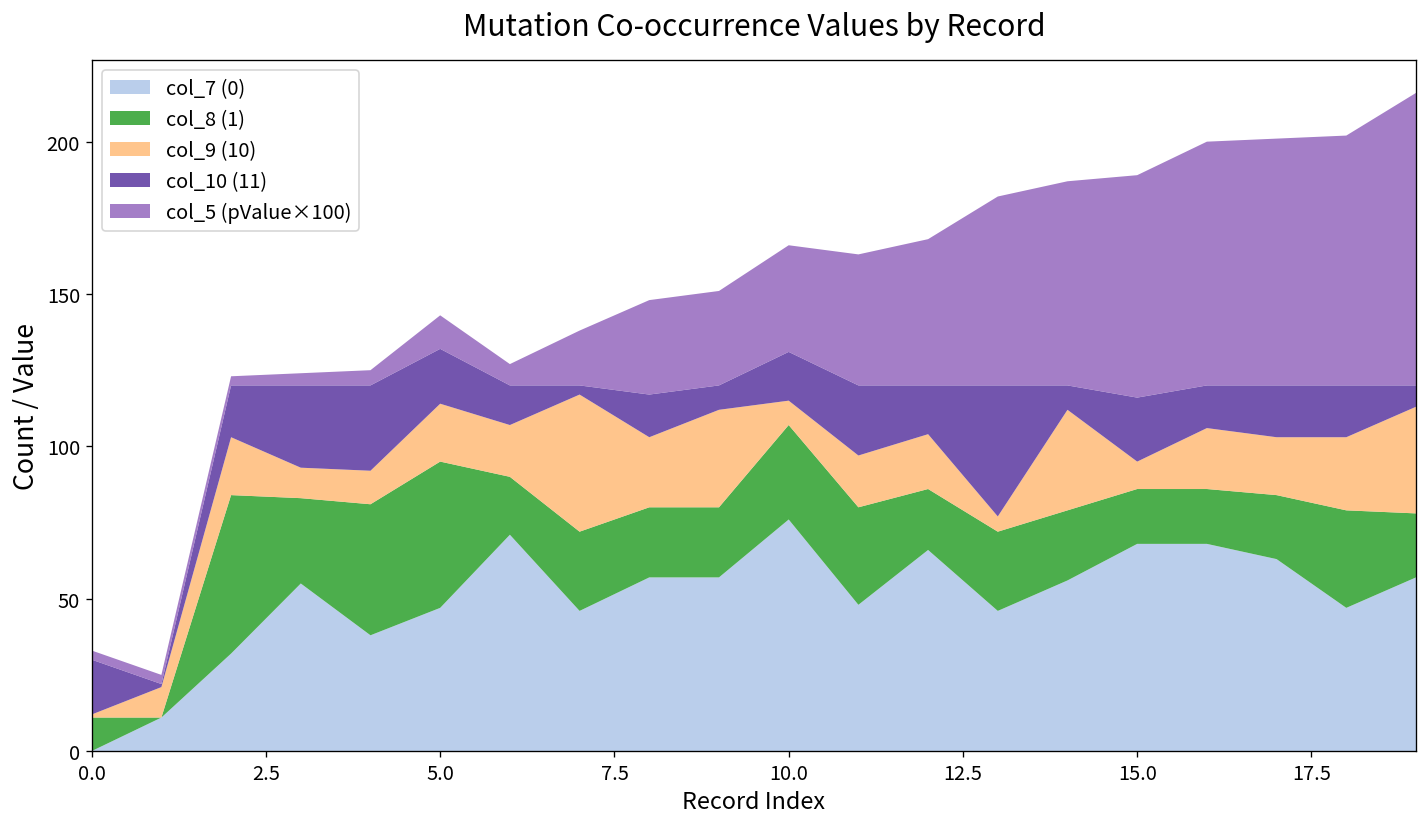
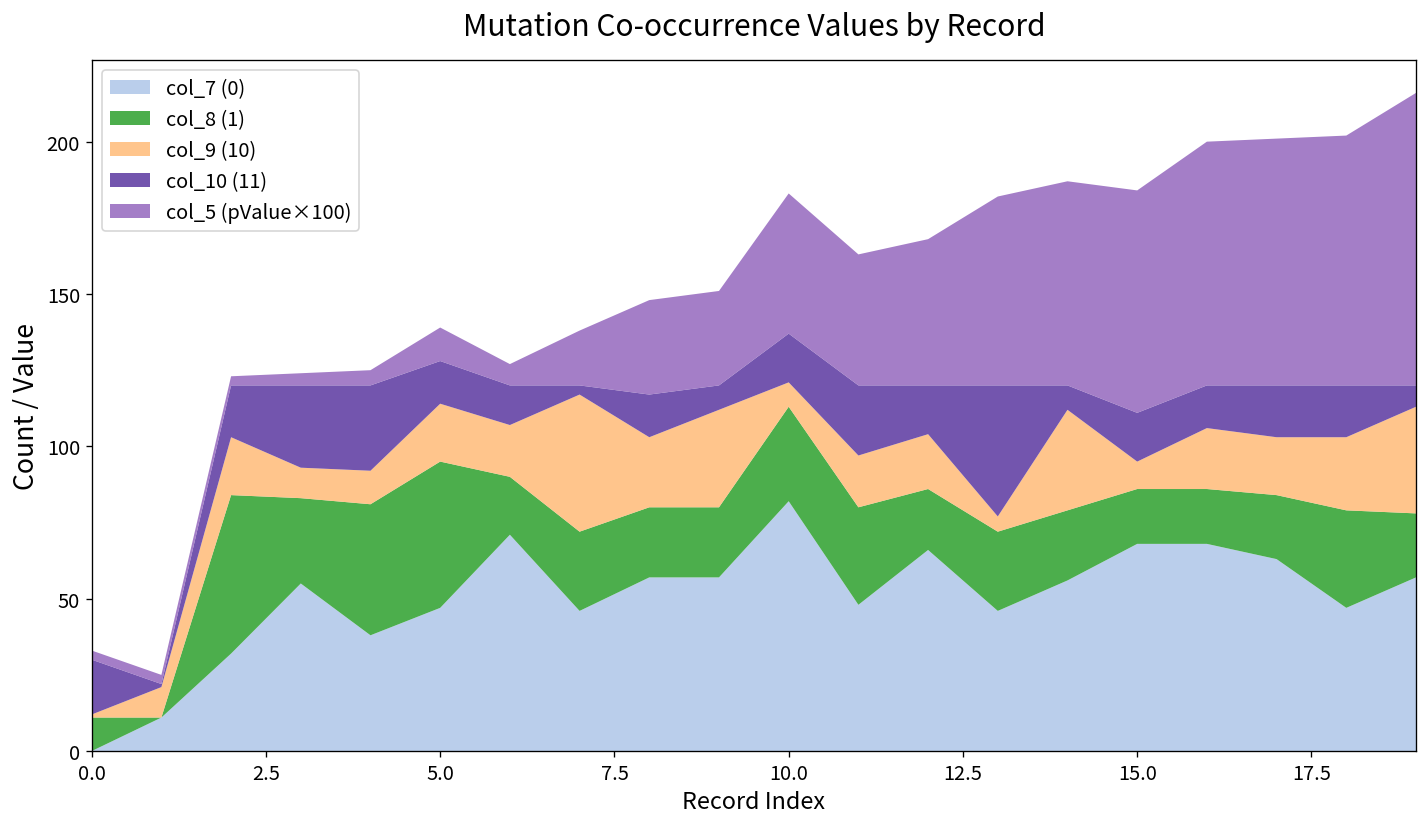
  {
    "col_7 (0)": {
      "0.0": 0,
      "5.0": 47,
-     "10.0": 76,
+     "10.0": 82,
      "15.0": 68
    },
    "col_8 (1)": {
      "5.0": 48,
      "10.0": 31,
      "15.0": 18
    },
    "col_9 (10)": {
      "5.0": 19,
      "10.0": 8,
      "15.0": 9
    },
    "col_10 (11)": {
      "0.0": 18,
-     "5.0": 18,
+     "5.0": 14,
      "10.0": 16,
-     "15.0": 21
+     "15.0": 16
    },
    "col_5 (pValue×100)": {
      "0.0": 3,
      "5.0": 11,
-     "10.0": 35,
+     "10.0": 46,
      "15.0": 73
    }
  }
